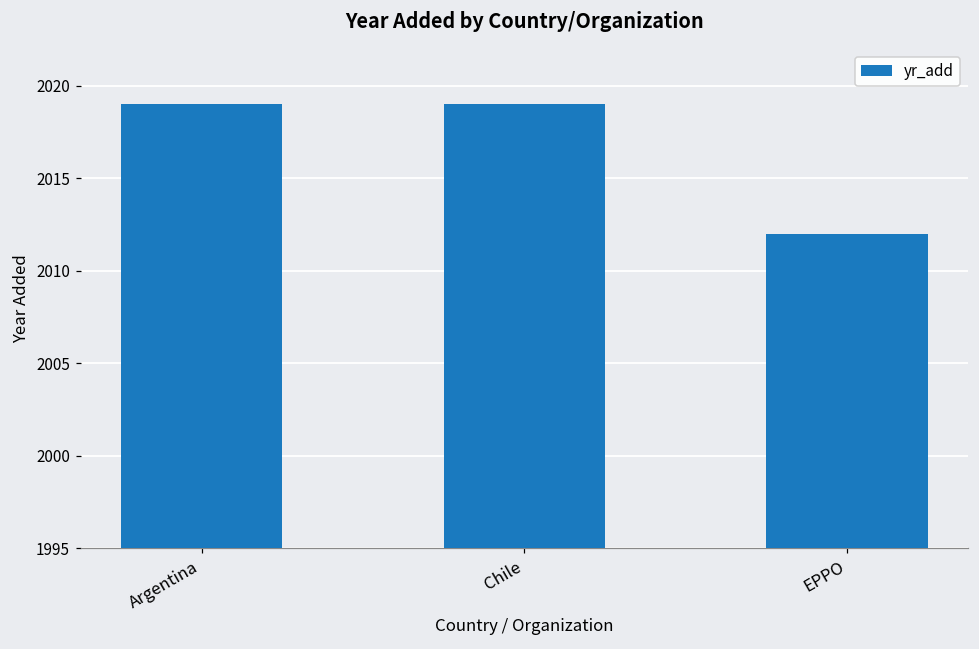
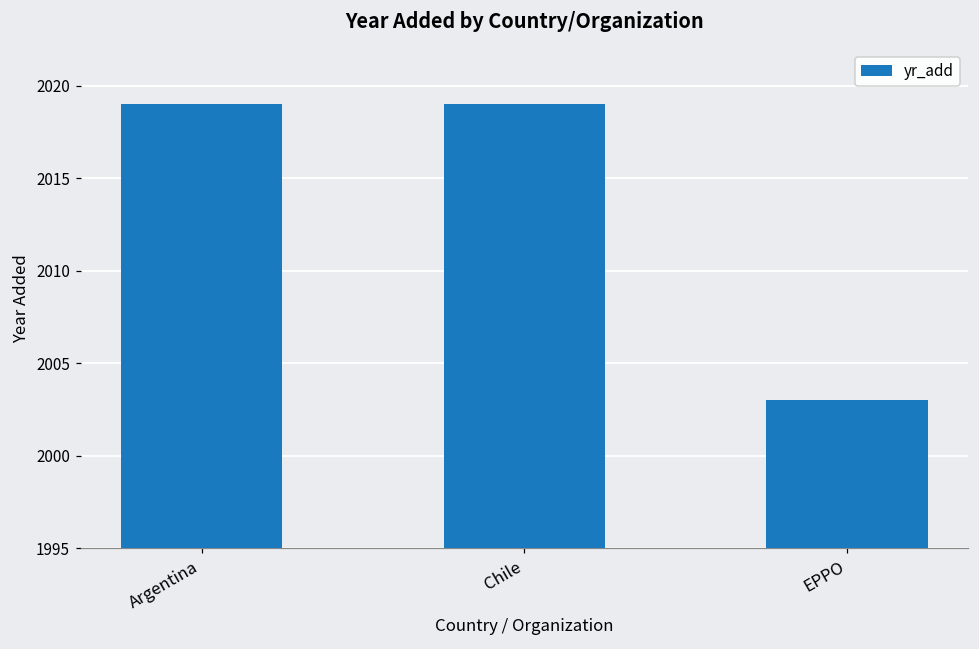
  {
    "Argentina": 2019,
    "Chile": 2019,
-   "EPPO": 2012
+   "EPPO": 2003
  }
